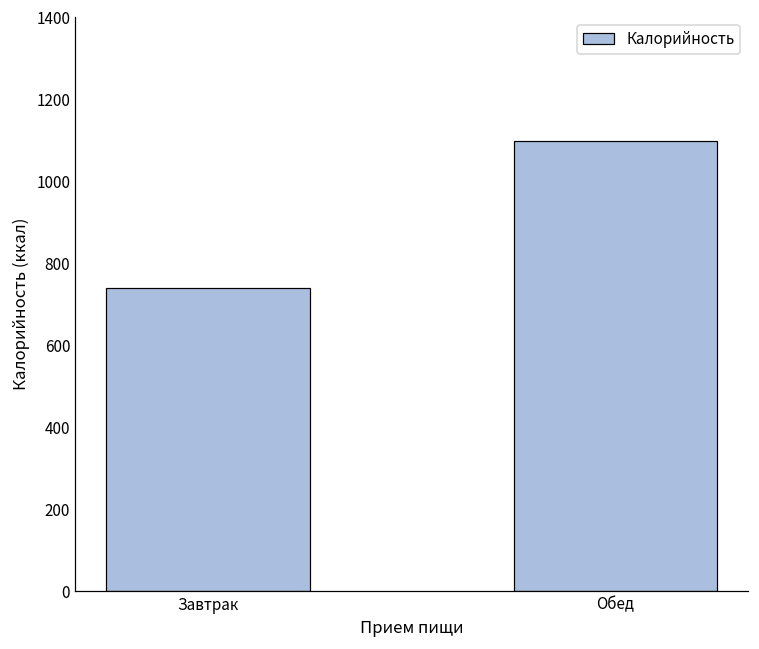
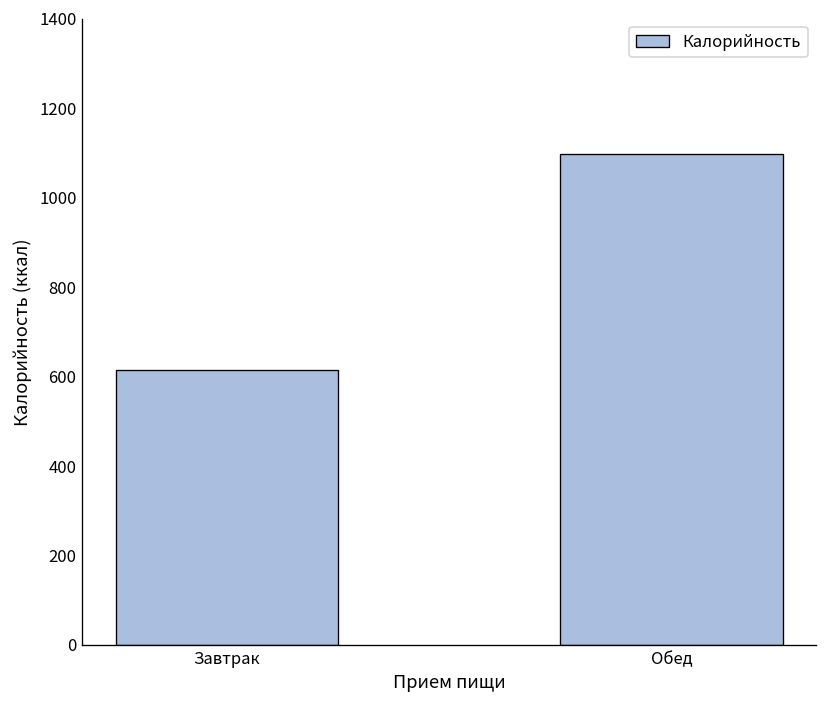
  {
-   "Завтрак": 740,
+   "Завтрак": 620,
    "Обед": 1100
  }
